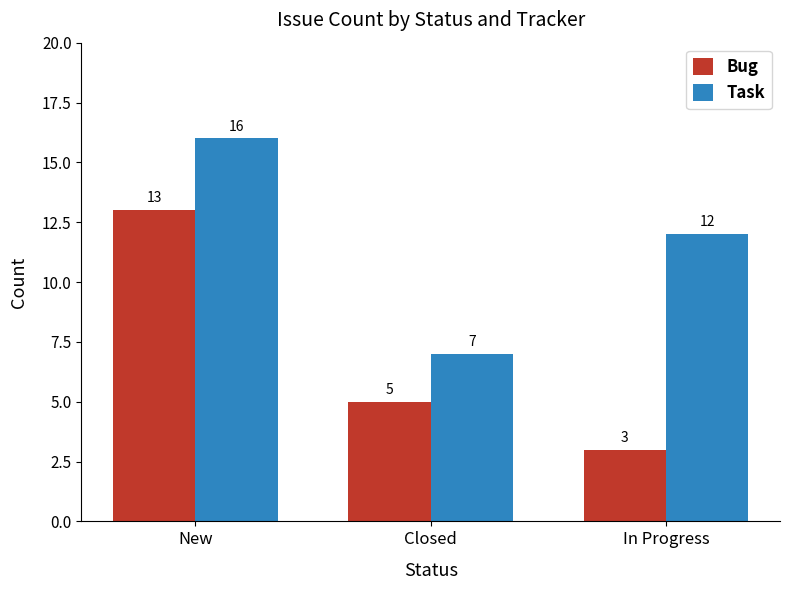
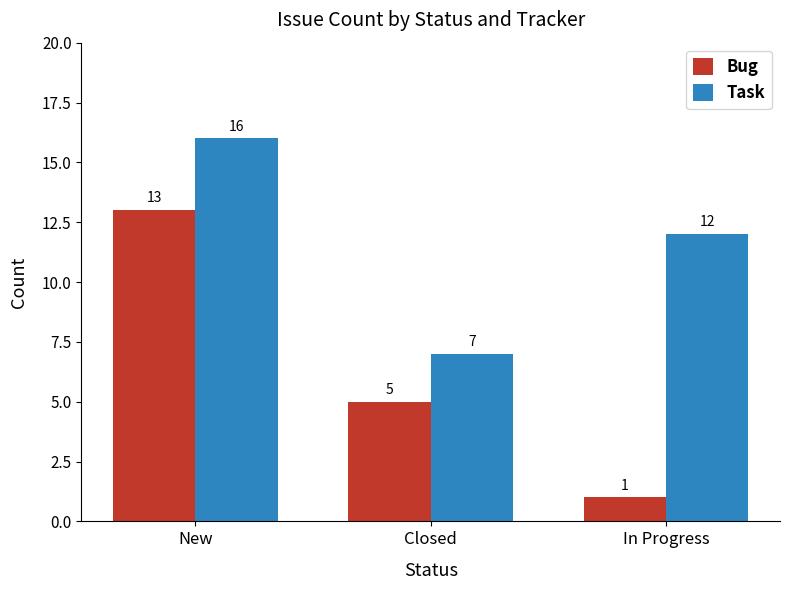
  {
    "Bug": {
      "New": 13,
      "Closed": 5,
-     "In Progress": 3
+     "In Progress": 1
    },
    "Task": {
      "New": 16,
      "Closed": 7,
      "In Progress": 12
    }
  }
